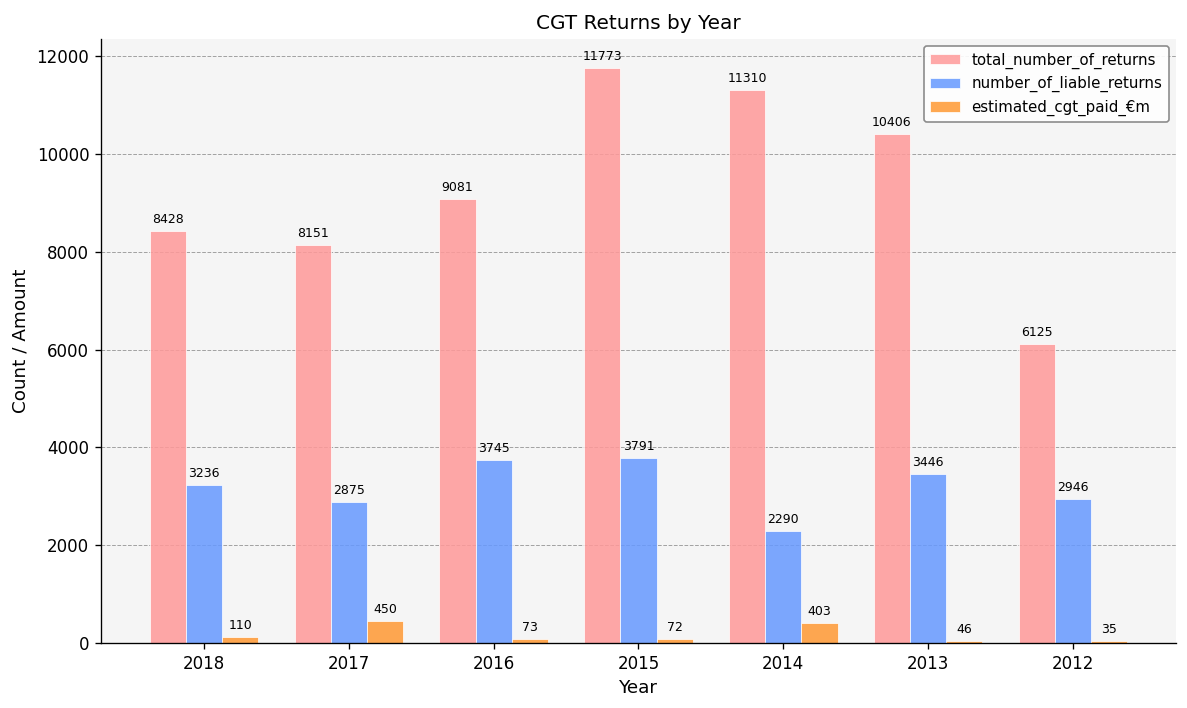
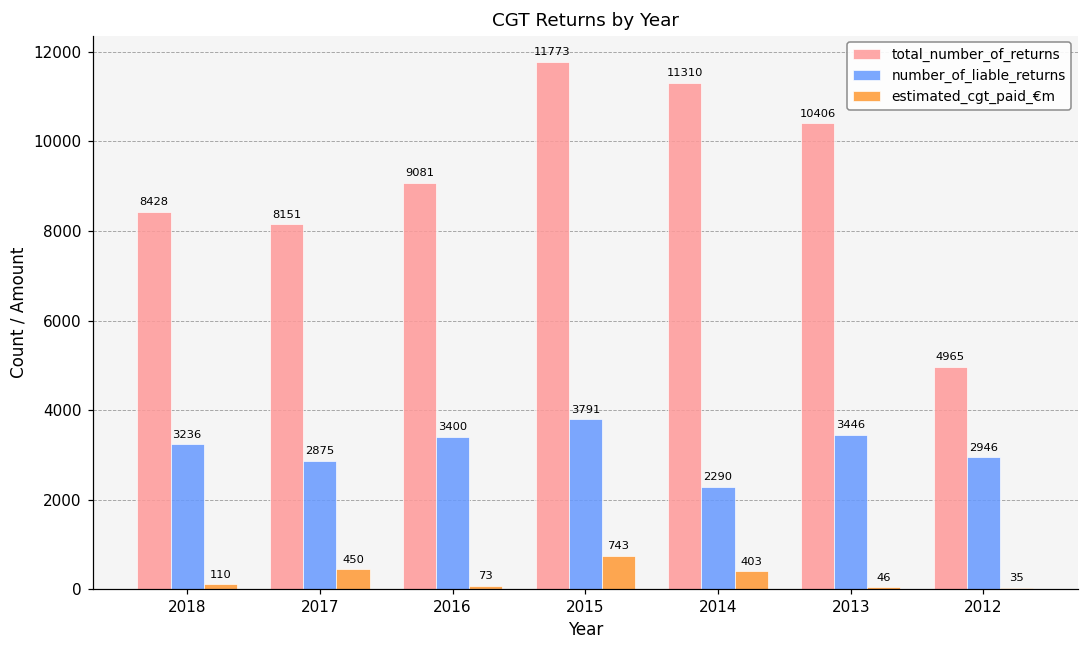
  {
    "total_number_of_returns": {
      "2018": 8428,
      "2017": 8151,
      "2016": 9081,
      "2015": 11773,
      "2014": 11310,
      "2013": 10406,
-     "2012": 6125
+     "2012": 4965
    },
    "number_of_liable_returns": {
      "2018": 3236,
      "2017": 2875,
-     "2016": 3745,
+     "2016": 3400,
      "2015": 3791,
      "2014": 2290,
      "2013": 3446,
      "2012": 2946
    },
    "estimated_cgt_paid_€m": {
      "2018": 110,
      "2017": 450,
      "2016": 73,
-     "2015": 72,
+     "2015": 743,
      "2014": 403,
      "2013": 46,
      "2012": 35
    }
  }
